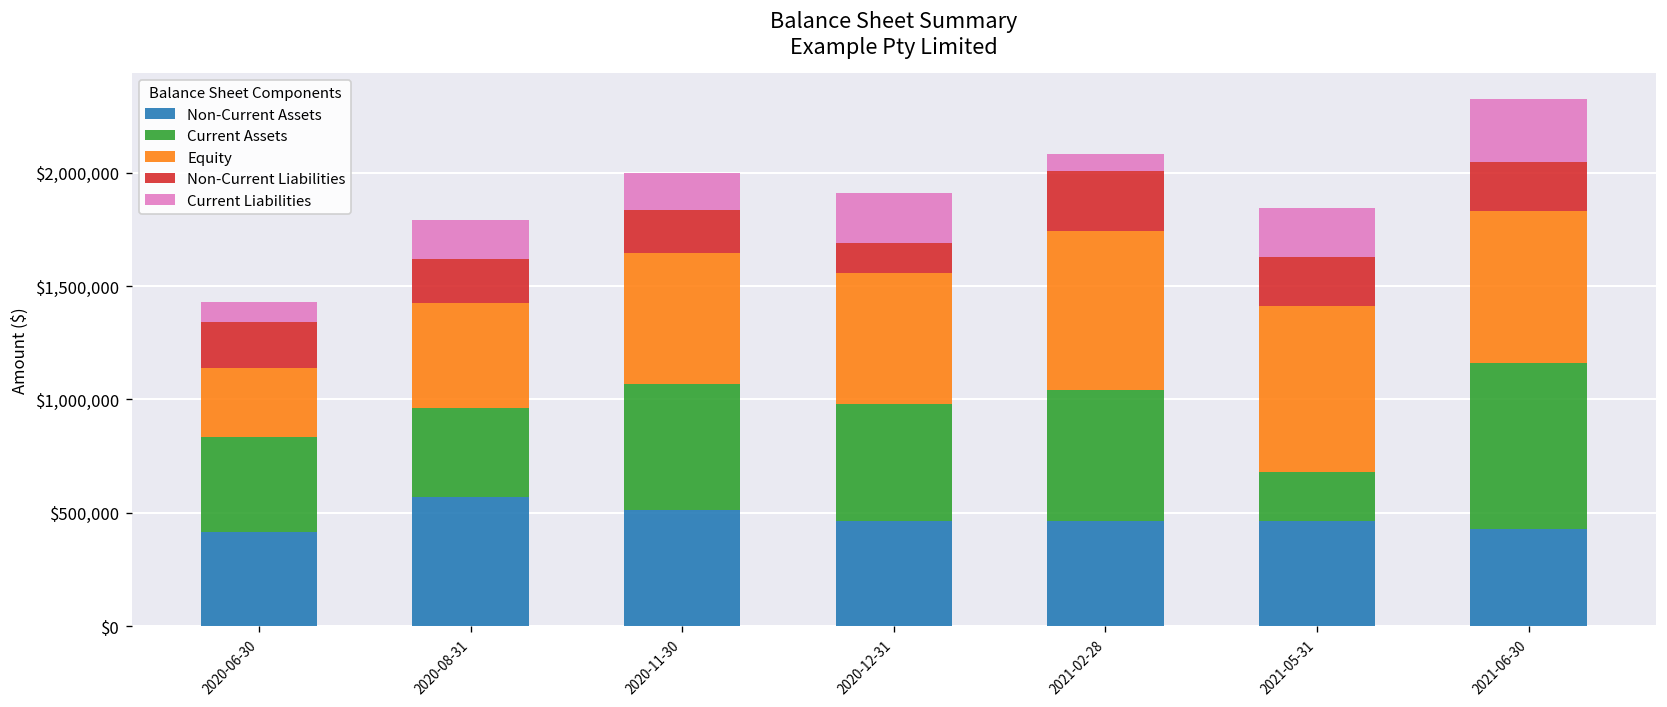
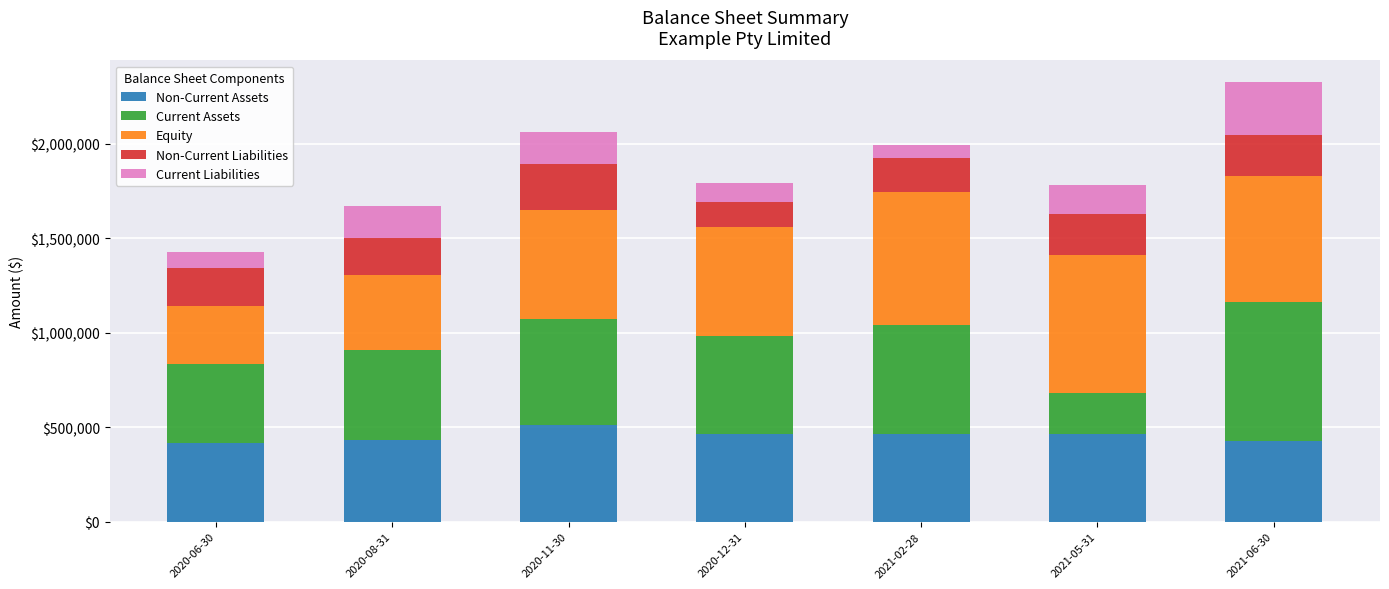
  {
    "Non-Current Assets": {
      "2020-06-30": "$420,000",
-     "2020-08-31": "$570,000",
+     "2020-08-31": "$430,000",
      "2020-11-30": "$510,000",
      "2020-12-31": "$460,000",
      "2021-02-28": "$460,000",
      "2021-05-31": "$460,000",
      "2021-06-30": "$430,000"
    },
    "Current Assets": {
      "2020-06-30": "$420,000",
-     "2020-08-31": "$390,000",
+     "2020-08-31": "$480,000",
      "2020-11-30": "$560,000",
      "2020-12-31": "$520,000",
      "2021-02-28": "$580,000",
      "2021-05-31": "$220,000",
      "2021-06-30": "$730,000"
    },
    "Equity": {
      "2020-06-30": "$310,000",
-     "2020-08-31": "$460,000",
+     "2020-08-31": "$400,000",
      "2020-11-30": "$580,000",
      "2020-12-31": "$580,000",
      "2021-02-28": "$700,000",
      "2021-05-31": "$730,000",
      "2021-06-30": "$670,000"
    },
    "Non-Current Liabilities": {
      "2020-06-30": "$200,000",
      "2020-08-31": "$190,000",
-     "2020-11-30": "$190,000",
+     "2020-11-30": "$250,000",
      "2020-12-31": "$130,000",
-     "2021-02-28": "$270,000",
+     "2021-02-28": "$180,000",
      "2021-05-31": "$220,000",
      "2021-06-30": "$220,000"
    },
    "Current Liabilities": {
      "2020-06-30": "$90,000",
      "2020-08-31": "$170,000",
      "2020-11-30": "$170,000",
-     "2020-12-31": "$220,000",
+     "2020-12-31": "$100,000",
      "2021-02-28": "$70,000",
-     "2021-05-31": "$220,000",
+     "2021-05-31": "$150,000",
      "2021-06-30": "$280,000"
    }
  }
